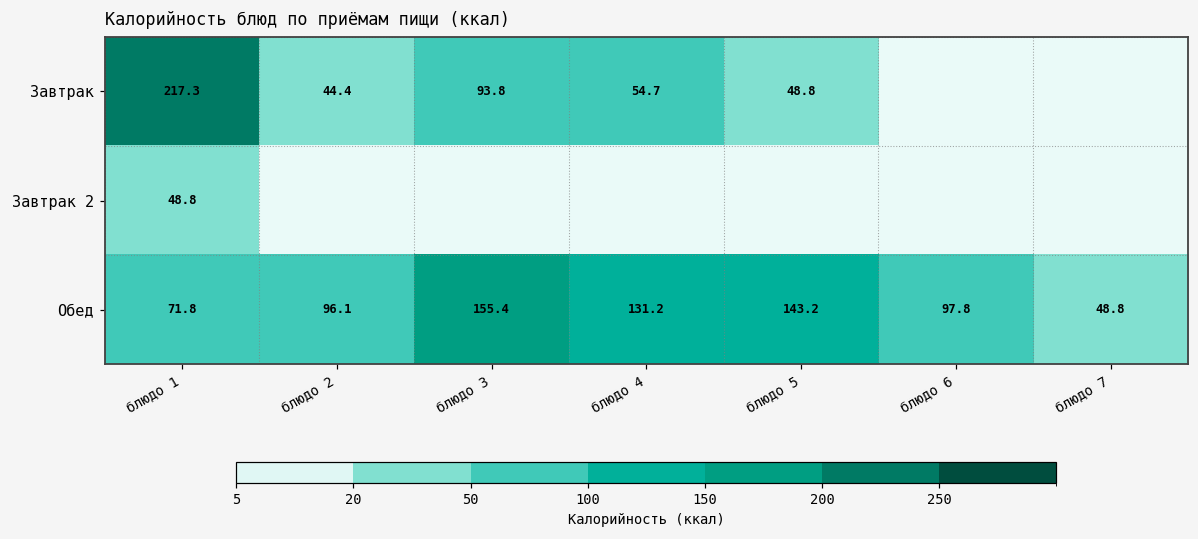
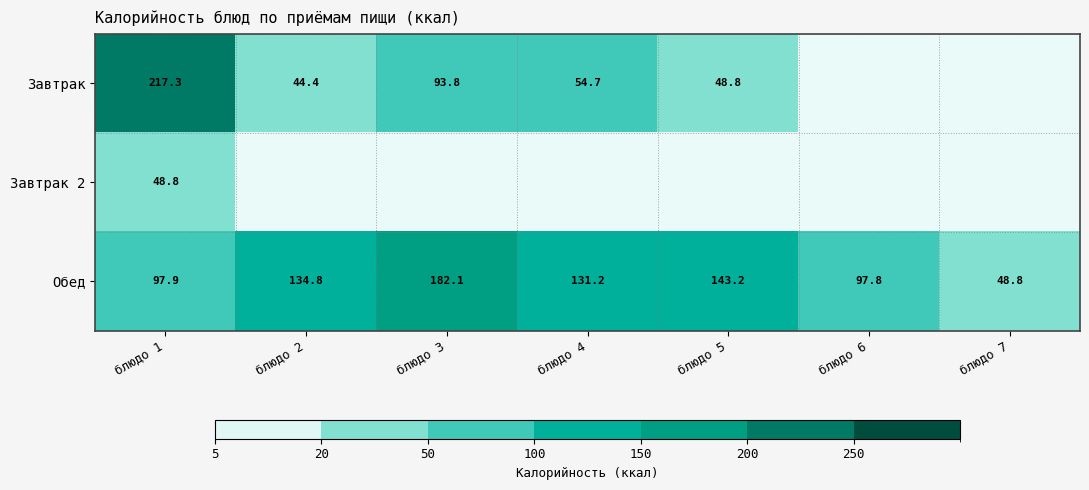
  {
    "Завтрак": {
      "блюдо 1": 217.3,
      "блюдо 2": 44.4,
      "блюдо 3": 93.8,
      "блюдо 4": 54.7,
      "блюдо 5": 48.8
    },
    "Завтрак 2": {
      "блюдо 1": 48.8
    },
    "Обед": {
-     "блюдо 1": 71.8,
-     "блюдо 2": 96.1,
-     "блюдо 3": 155.4,
+     "блюдо 1": 97.9,
+     "блюдо 2": 134.8,
+     "блюдо 3": 182.1,
      "блюдо 4": 131.2,
      "блюдо 5": 143.2,
      "блюдо 6": 97.8,
      "блюдо 7": 48.8
    }
  }
